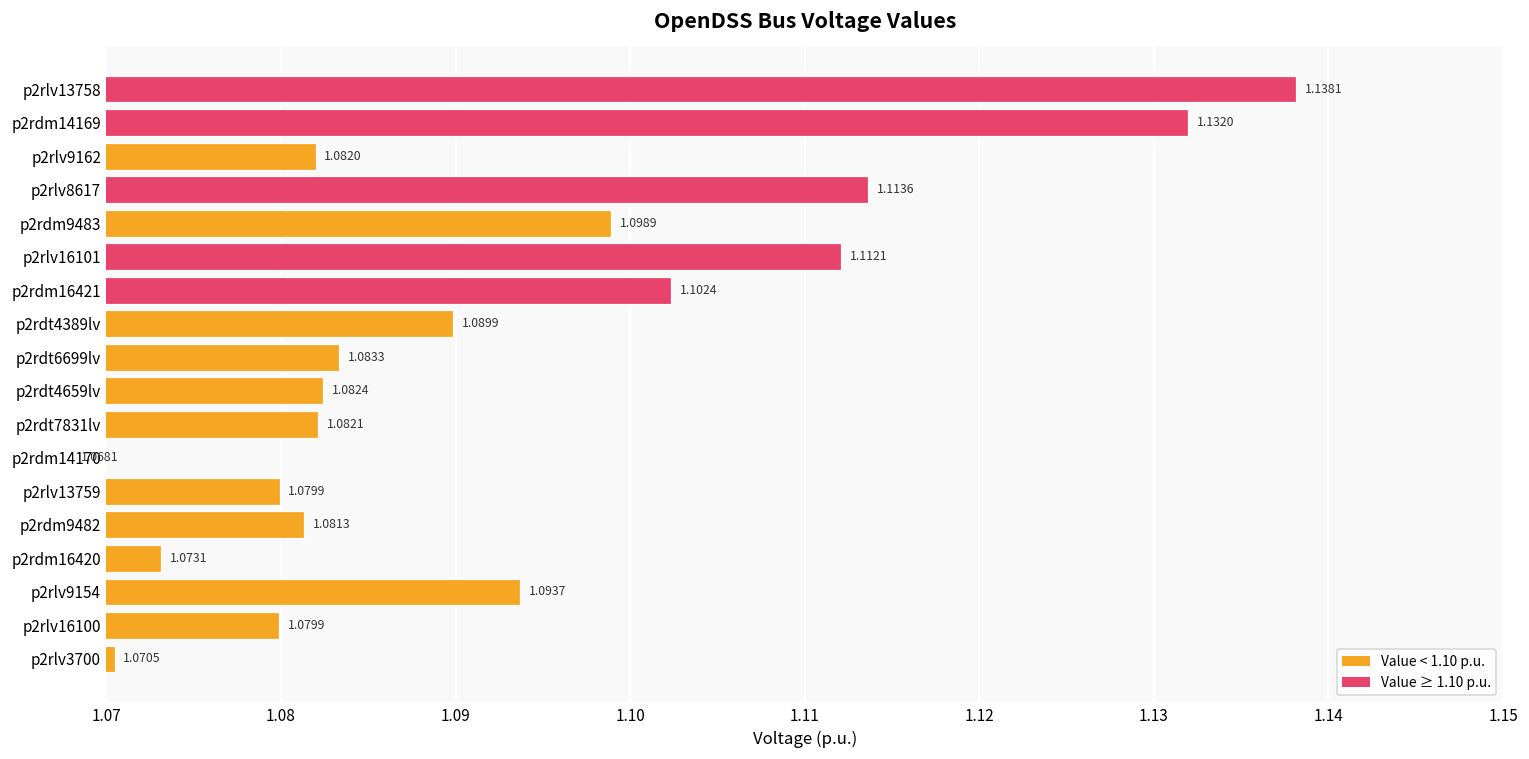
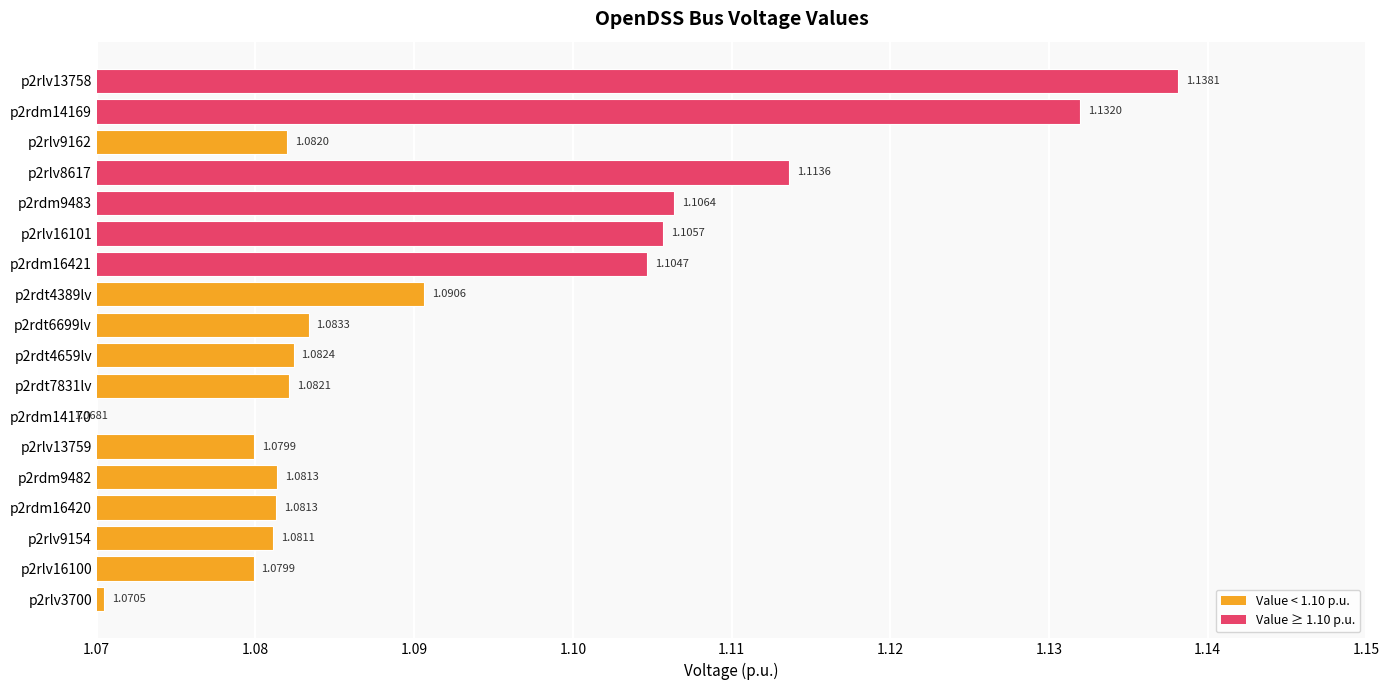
  {
    "p2rlv13758": 1.1381,
    "p2rdm14169": 1.1320,
    "p2rlv9162": 1.0820,
    "p2rlv8617": 1.1136,
-   "p2rdm9483": 1.0989,
-   "p2rlv16101": 1.1121,
-   "p2rdm16421": 1.1024,
-   "p2rdt4389lv": 1.0899,
+   "p2rdm9483": 1.1064,
+   "p2rlv16101": 1.1057,
+   "p2rdm16421": 1.1047,
+   "p2rdt4389lv": 1.0906,
    "p2rdt6699lv": 1.0833,
    "p2rdt4659lv": 1.0824,
    "p2rdt7831lv": 1.0821,
    "p2rlv13759": 1.0799,
    "p2rdm9482": 1.0813,
-   "p2rdm16420": 1.0731,
-   "p2rlv9154": 1.0937,
+   "p2rdm16420": 1.0813,
+   "p2rlv9154": 1.0811,
    "p2rlv16100": 1.0799,
    "p2rlv3700": 1.0705
  }
